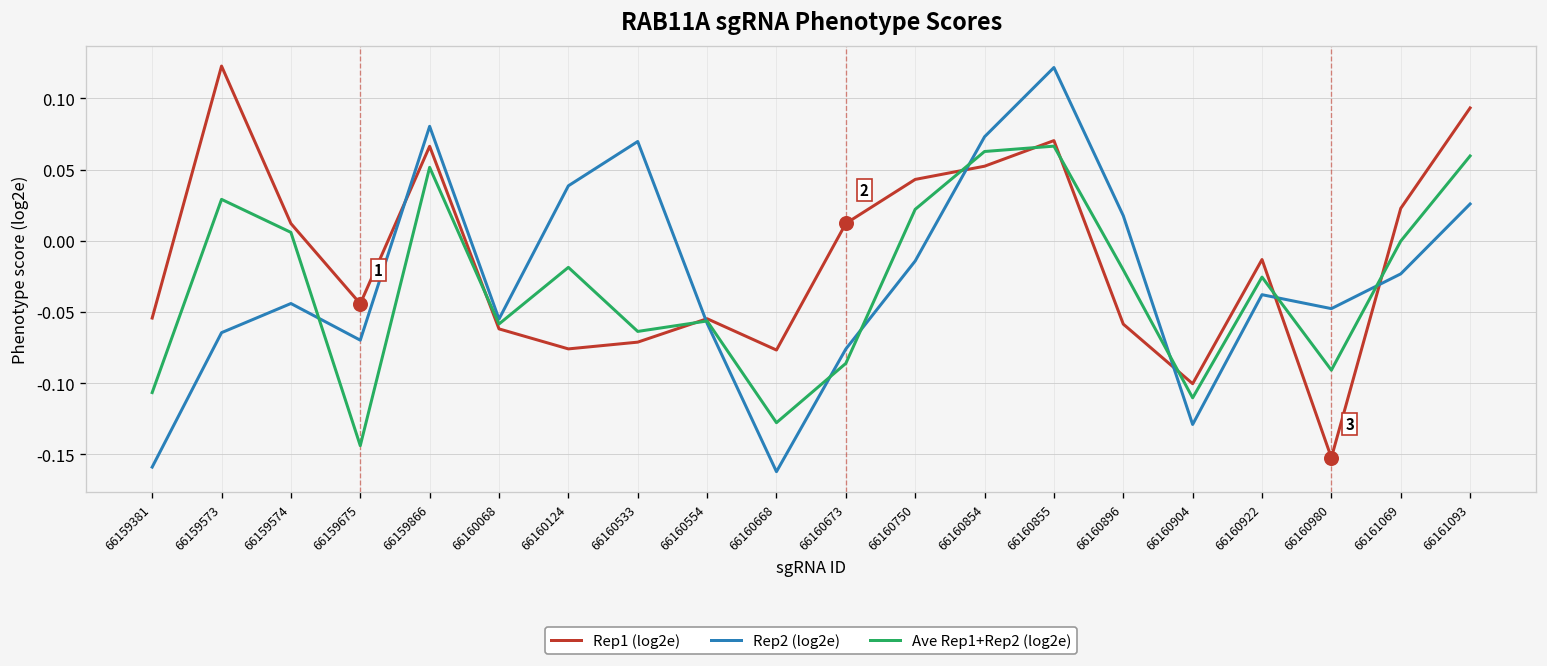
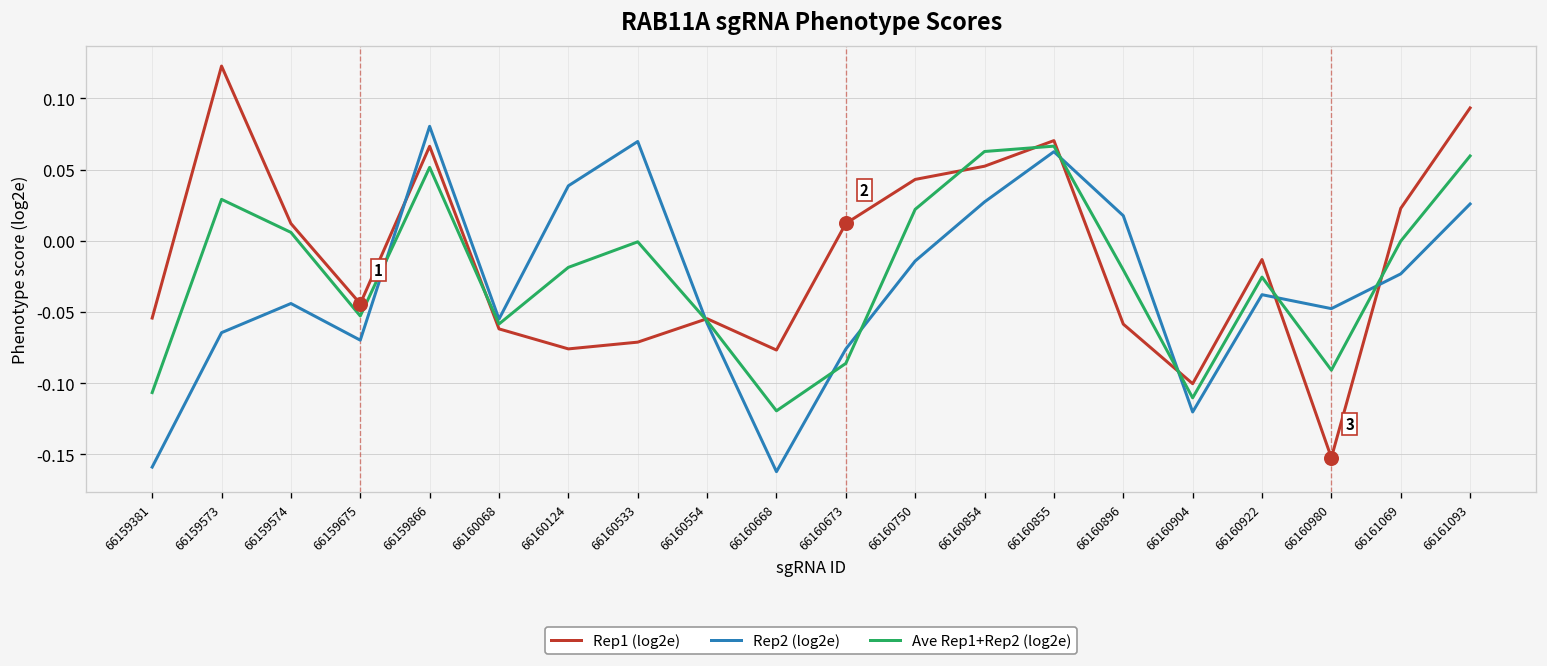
  {
    "Rep2 (log2e)": {
      "66159381": -0.159,
      "66159573": -0.065,
      "66159574": -0.044,
      "66159675": -0.070,
      "66159866": 0.080,
      "66160068": -0.055,
      "66160124": 0.039,
      "66160533": 0.070,
      "66160668": -0.162,
      "66160673": -0.076,
      "66160750": -0.014,
-     "66160854": 0.073,
-     "66160855": 0.122,
+     "66160854": 0.027,
+     "66160855": 0.063,
      "66160896": 0.018,
-     "66160904": -0.129,
+     "66160904": -0.120,
      "66160922": -0.038,
      "66160980": -0.048,
      "66161069": -0.023,
      "66161093": 0.026
    },
    "Ave Rep1+Rep2 (log2e)": {
      "66159381": -0.107,
      "66159573": 0.029,
      "66159574": 0.006,
-     "66159675": -0.144,
+     "66159675": -0.053,
      "66159866": 0.052,
      "66160068": -0.058,
      "66160124": -0.019,
-     "66160533": -0.064,
-     "66160668": -0.128,
+     "66160533": -0.001,
+     "66160668": -0.119,
      "66160673": -0.086,
      "66160750": 0.022,
      "66160854": 0.063,
      "66160855": 0.066,
      "66160896": -0.020,
      "66160904": -0.110,
      "66160922": -0.025,
      "66160980": -0.091,
      "66161069": 0.000,
      "66161093": 0.060
    }
  }
